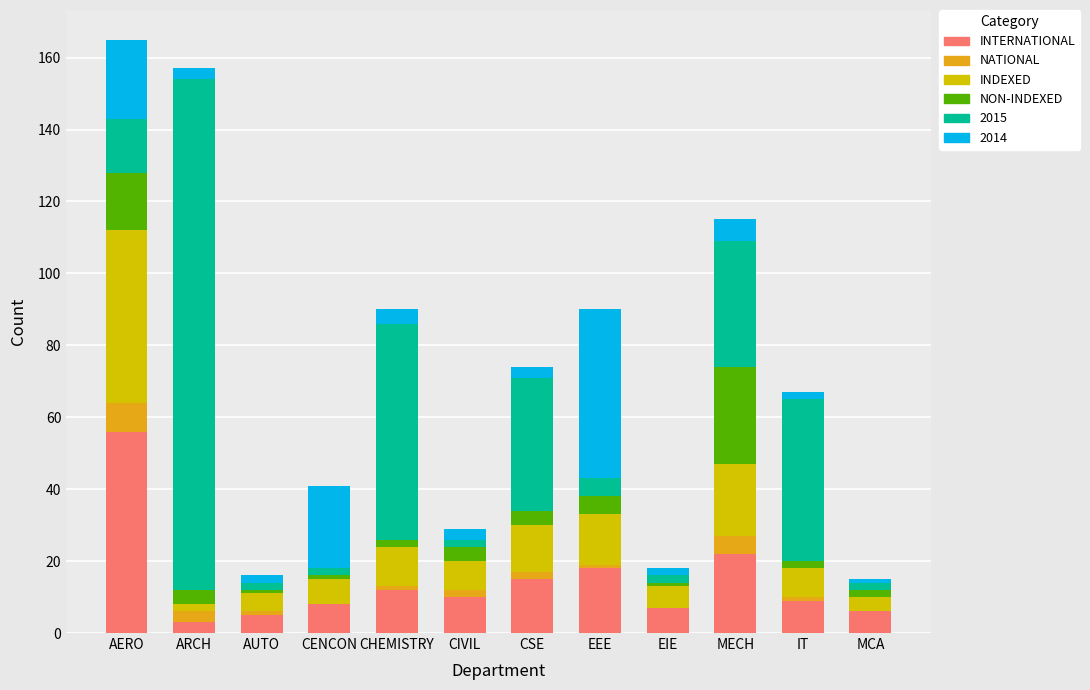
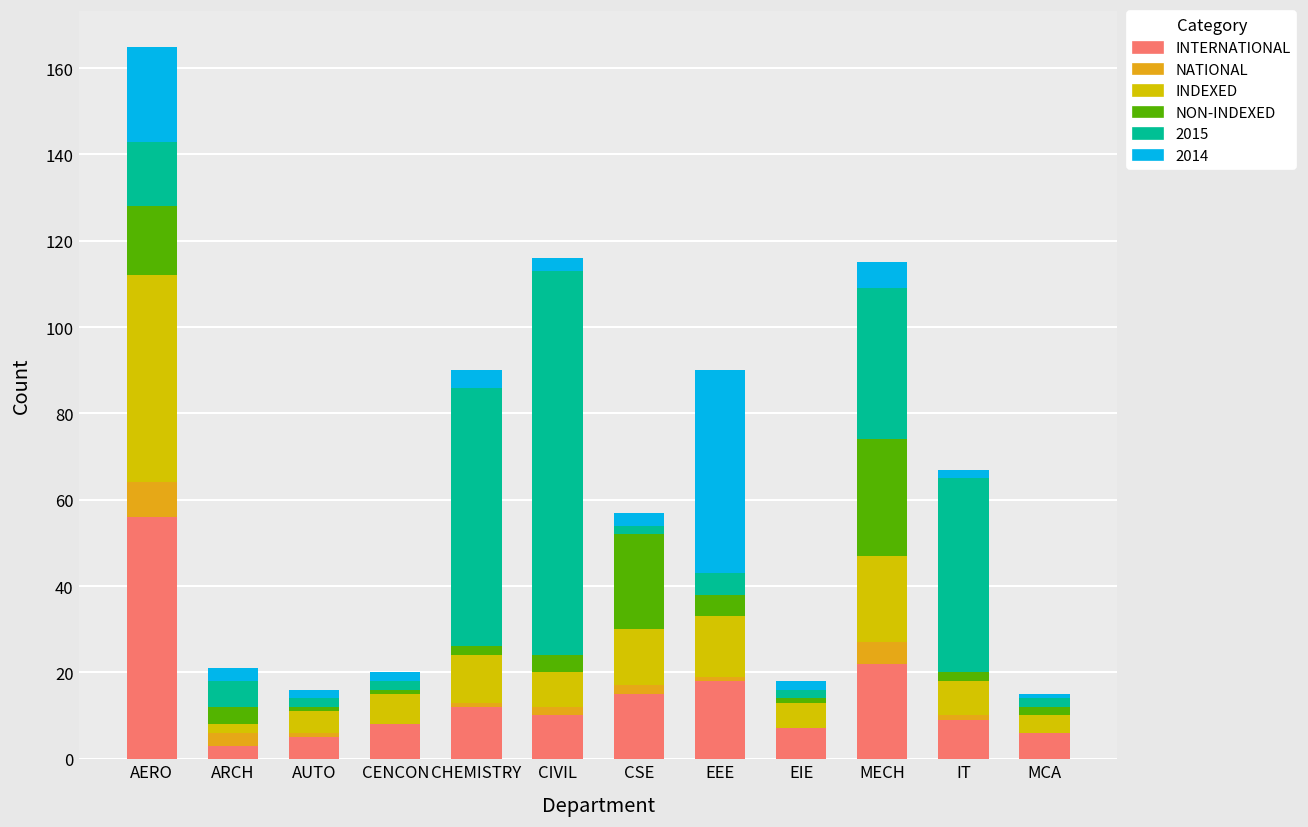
  {
    "INTERNATIONAL": {
      "AERO": 56,
      "ARCH": 3,
      "AUTO": 5,
      "CENCON": 8,
      "CHEMISTRY": 12,
      "CIVIL": 10,
      "CSE": 15,
      "EEE": 18,
      "EIE": 7,
      "MECH": 22,
      "IT": 9,
      "MCA": 6
    },
    "NON-INDEXED": {
      "AERO": 16,
      "ARCH": 4,
      "AUTO": 1,
      "CENCON": 1,
      "CHEMISTRY": 2,
      "CIVIL": 4,
-     "CSE": 4,
+     "CSE": 22,
      "EEE": 5,
      "EIE": 1,
      "MECH": 27,
      "IT": 2,
      "MCA": 2
    },
    "2015": {
      "AERO": 15,
-     "ARCH": 142,
+     "ARCH": 6,
      "AUTO": 2,
      "CENCON": 2,
      "CHEMISTRY": 60,
-     "CIVIL": 2,
-     "CSE": 37,
+     "CIVIL": 89,
+     "CSE": 2,
      "EEE": 5,
      "EIE": 2,
      "MECH": 35,
      "IT": 45,
      "MCA": 2
    },
    "2014": {
      "AERO": 22,
      "ARCH": 3,
      "AUTO": 2,
-     "CENCON": 23,
+     "CENCON": 2,
      "CHEMISTRY": 4,
      "CIVIL": 3,
      "CSE": 3,
      "EEE": 47,
      "EIE": 2,
      "MECH": 6,
      "IT": 2,
      "MCA": 1
    }
  }
